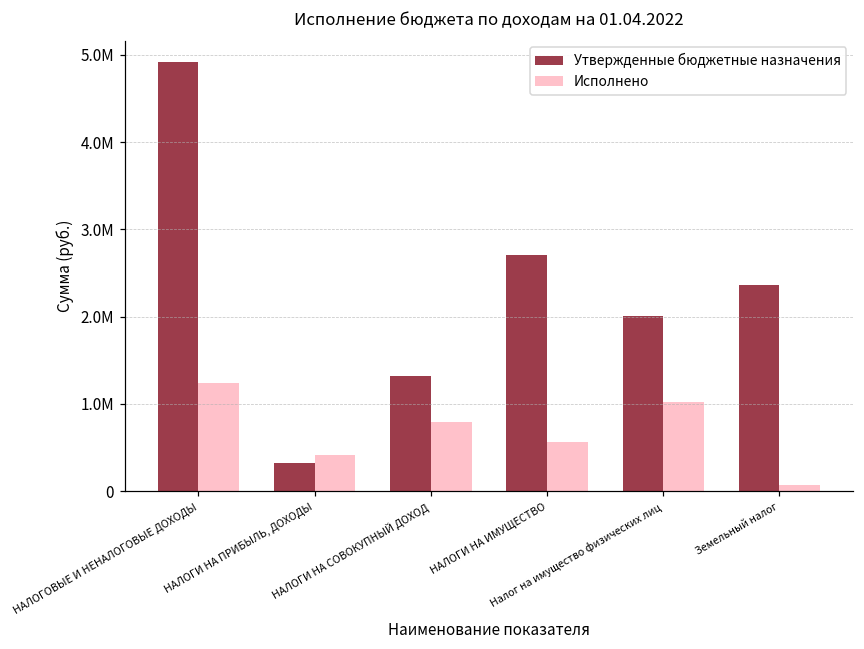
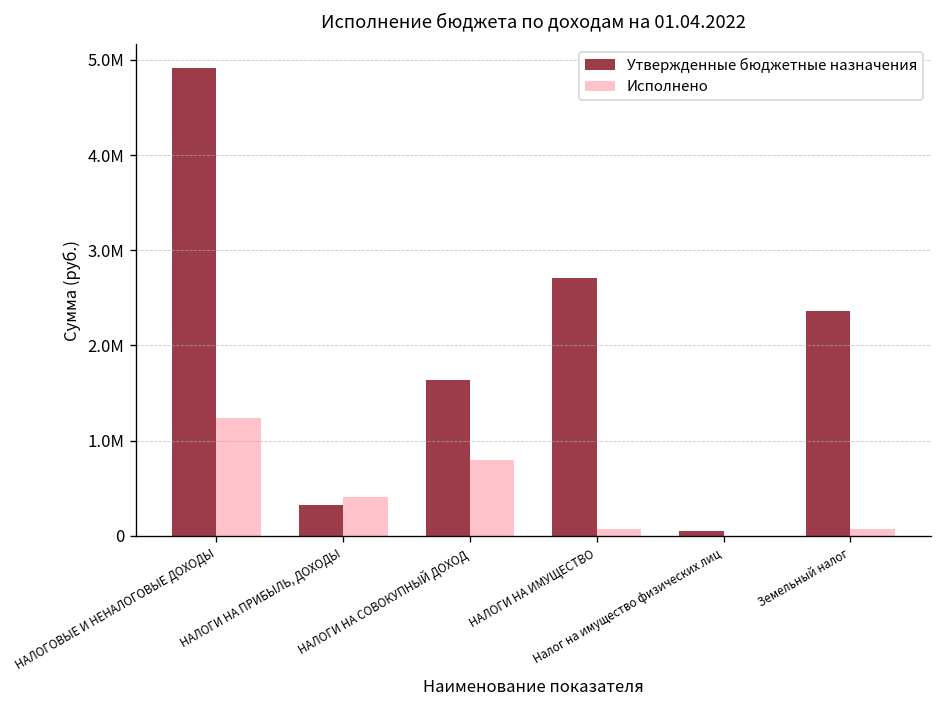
  {
    "Утвержденные бюджетные назначения": {
      "НАЛОГОВЫЕ И НЕНАЛОГОВЫЕ ДОХОДЫ": 4900000,
      "НАЛОГИ НА ПРИБЫЛЬ, ДОХОДЫ": 300000,
-     "НАЛОГИ НА СОВОКУПНЫЙ ДОХОД": 1300000,
+     "НАЛОГИ НА СОВОКУПНЫЙ ДОХОД": 1600000,
      "НАЛОГИ НА ИМУЩЕСТВО": 2700000,
-     "Налог на имущество физических лиц": 2000000,
+     "Налог на имущество физических лиц": 100000,
      "Земельный налог": 2400000
    },
    "Исполнено": {
      "НАЛОГОВЫЕ И НЕНАЛОГОВЫЕ ДОХОДЫ": 1200000,
      "НАЛОГИ НА ПРИБЫЛЬ, ДОХОДЫ": 400000,
      "НАЛОГИ НА СОВОКУПНЫЙ ДОХОД": 800000,
-     "НАЛОГИ НА ИМУЩЕСТВО": 600000,
-     "Налог на имущество физических лиц": 1000000,
+     "НАЛОГИ НА ИМУЩЕСТВО": 100000,
+     "Налог на имущество физических лиц": 0,
      "Земельный налог": 100000
    }
  }
